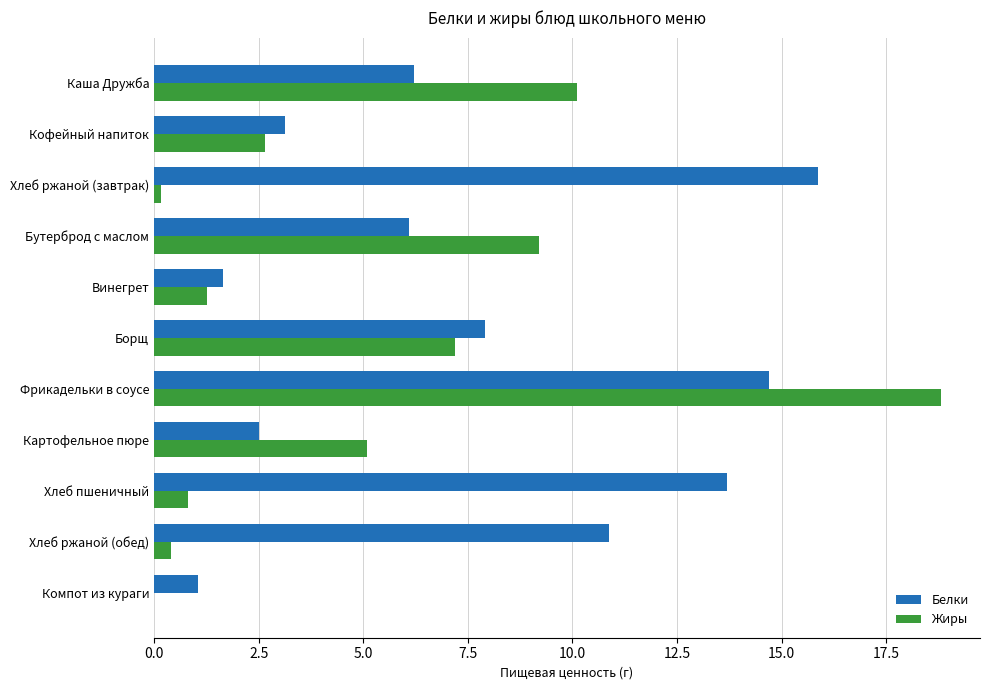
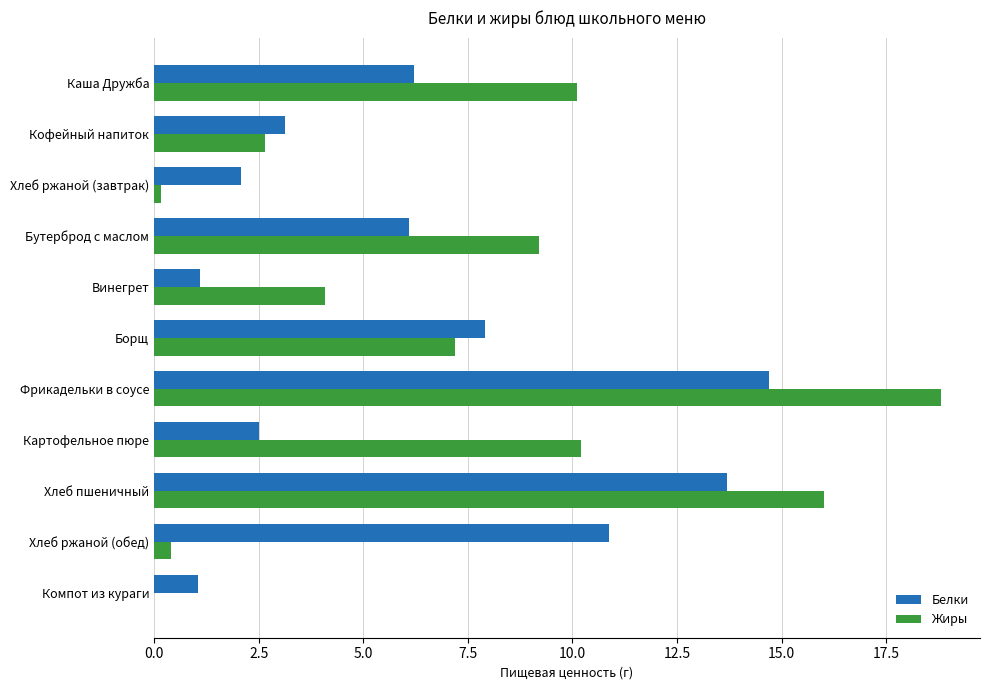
  {
    "Белки": {
      "Каша Дружба": 6.2,
      "Кофейный напиток": 3.1,
-     "Хлеб ржаной (завтрак)": 15.9,
+     "Хлеб ржаной (завтрак)": 2.1,
      "Бутерброд с маслом": 6.1,
-     "Винегрет": 1.7,
+     "Винегрет": 1.1,
      "Борщ": 7.9,
      "Фрикадельки в соусе": 14.7,
      "Картофельное пюре": 2.5,
      "Хлеб пшеничный": 13.7,
      "Хлеб ржаной (обед)": 10.9,
      "Компот из кураги": 1.0
    },
    "Жиры": {
      "Каша Дружба": 10.1,
      "Кофейный напиток": 2.7,
      "Хлеб ржаной (завтрак)": 0.2,
      "Бутерброд с маслом": 9.2,
-     "Винегрет": 1.3,
+     "Винегрет": 4.1,
      "Борщ": 7.2,
      "Фрикадельки в соусе": 18.8,
-     "Картофельное пюре": 5.1,
-     "Хлеб пшеничный": 0.8,
+     "Картофельное пюре": 10.2,
+     "Хлеб пшеничный": 16.0,
      "Хлеб ржаной (обед)": 0.4,
      "Компот из кураги": 0.0
    }
  }
